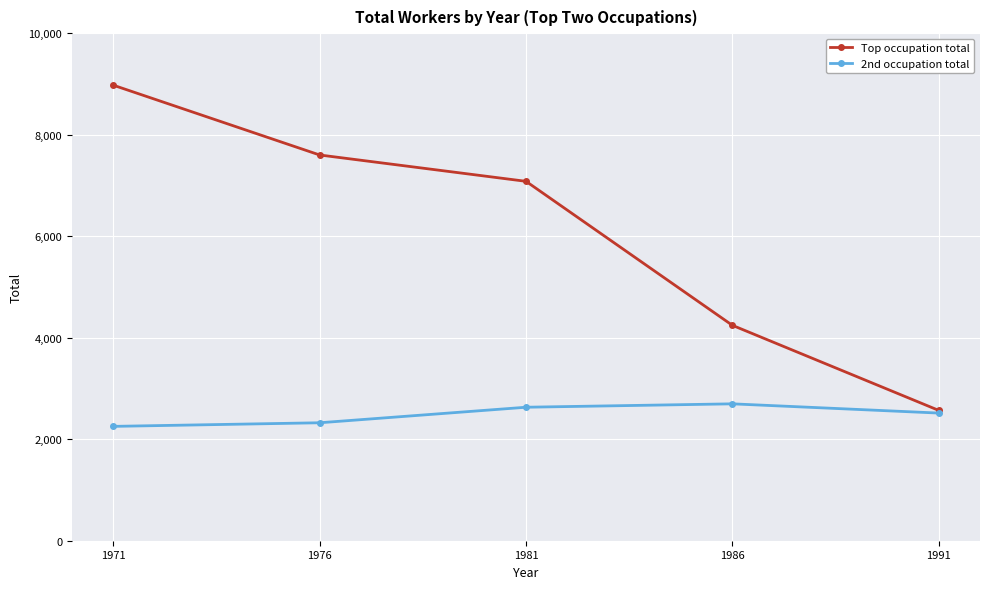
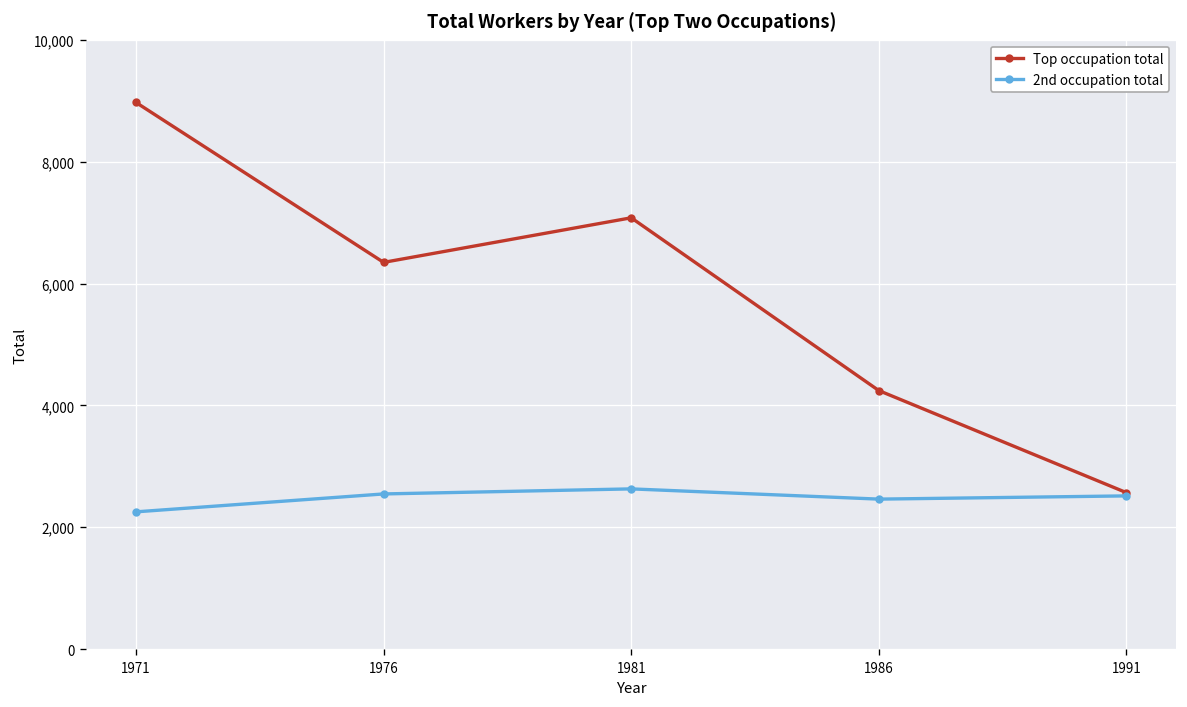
  {
    "Top occupation total": {
      "1971": "9,000",
-     "1976": "7,600",
+     "1976": "6,300",
      "1981": "7,100",
      "1986": "4,200",
      "1991": "2,600"
    },
    "2nd occupation total": {
      "1971": "2,300",
-     "1976": "2,300",
+     "1976": "2,500",
      "1981": "2,600",
-     "1986": "2,700",
+     "1986": "2,500",
      "1991": "2,500"
    }
  }
